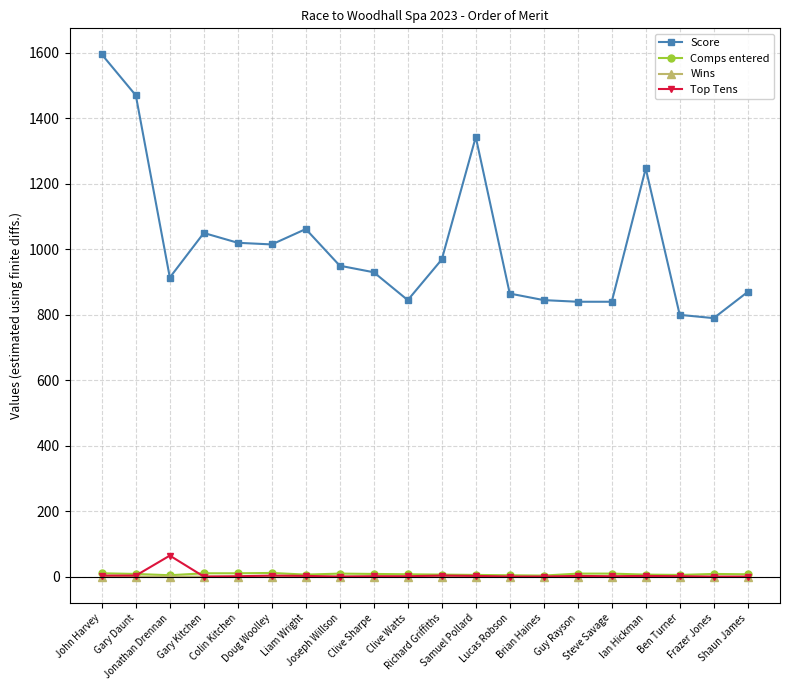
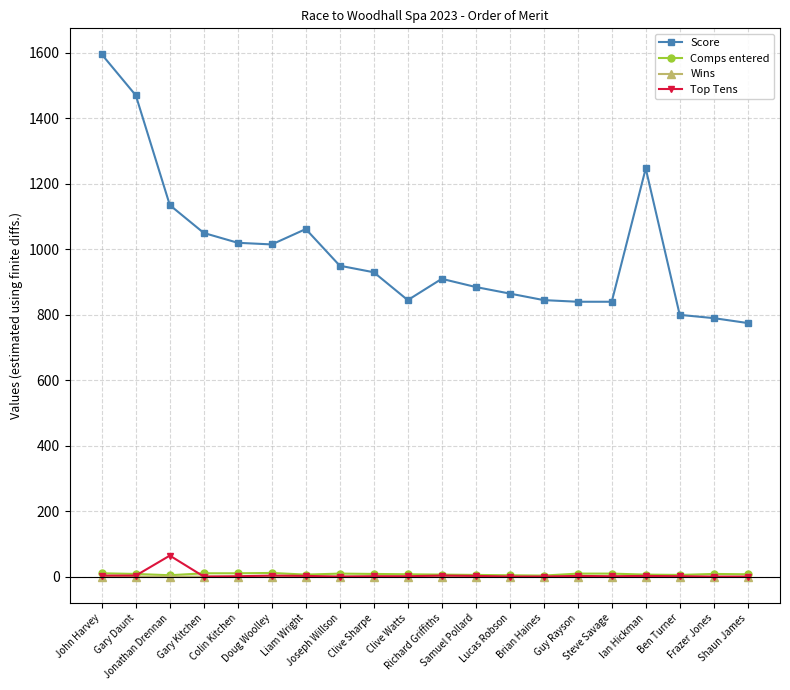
  {
    "Score": {
      "John Harvey": 1600,
      "Gary Daunt": 1470,
-     "Jonathan Drennan": 910,
+     "Jonathan Drennan": 1140,
      "Gary Kitchen": 1050,
      "Colin Kitchen": 1020,
      "Doug Woolley": 1020,
      "Liam Wright": 1060,
      "Joseph Willson": 950,
      "Clive Sharpe": 930,
      "Clive Watts": 850,
-     "Richard Griffiths": 970,
-     "Samuel Pollard": 1340,
+     "Richard Griffiths": 910,
+     "Samuel Pollard": 890,
      "Lucas Robson": 870,
      "Brian Haines": 850,
      "Guy Rayson": 840,
      "Steve Savage": 840,
      "Ian Hickman": 1250,
      "Ben Turner": 800,
      "Frazer Jones": 790,
-     "Shaun James": 870
+     "Shaun James": 780
    },
    "Comps entered": {
      "Gary Kitchen": 10,
      "Colin Kitchen": 10,
      "Doug Woolley": 10,
      "Joseph Willson": 10,
      "Steve Savage": 10,
      "Frazer Jones": 10
    },
    "Top Tens": {
      "Jonathan Drennan": 70
    }
  }
